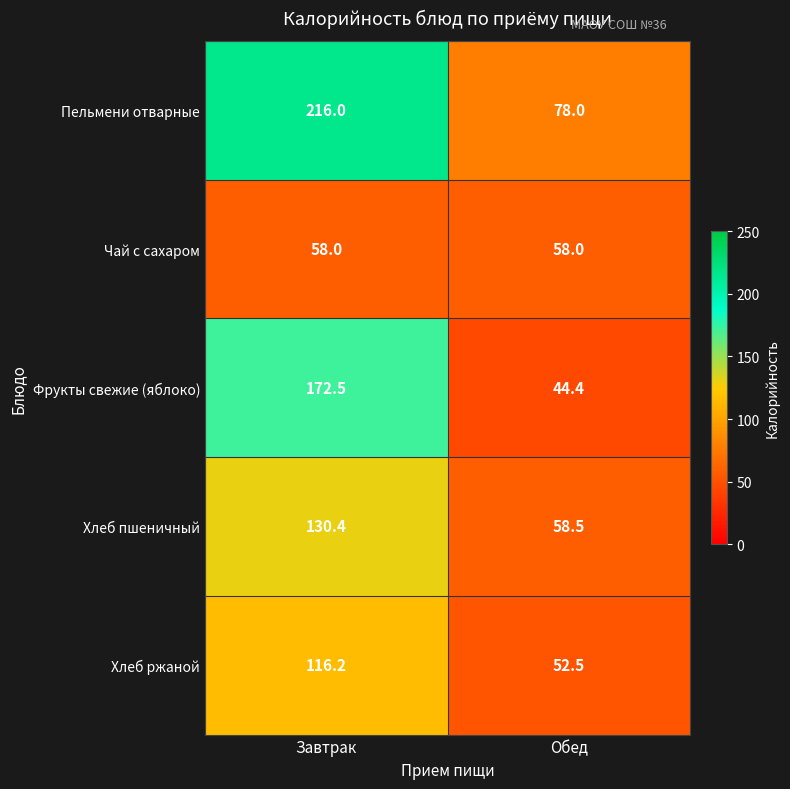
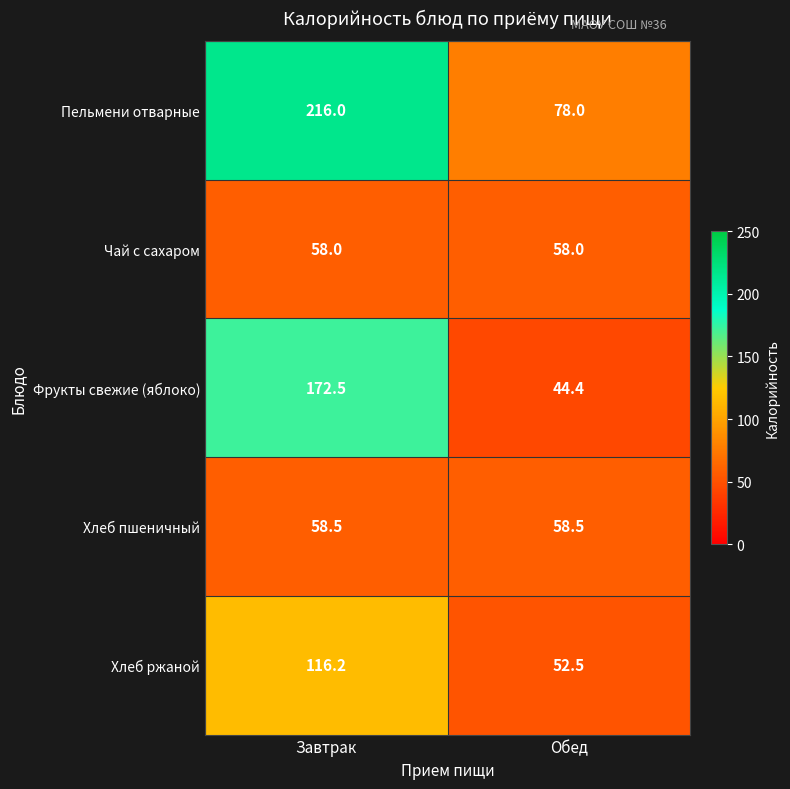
  {
    "Пельмени отварные": {
      "Завтрак": 216.0,
      "Обед": 78.0
    },
    "Чай с сахаром": {
      "Завтрак": 58.0,
      "Обед": 58.0
    },
    "Фрукты свежие (яблоко)": {
      "Завтрак": 172.5,
      "Обед": 44.4
    },
    "Хлеб пшеничный": {
-     "Завтрак": 130.4,
+     "Завтрак": 58.5,
      "Обед": 58.5
    },
    "Хлеб ржаной": {
      "Завтрак": 116.2,
      "Обед": 52.5
    }
  }
